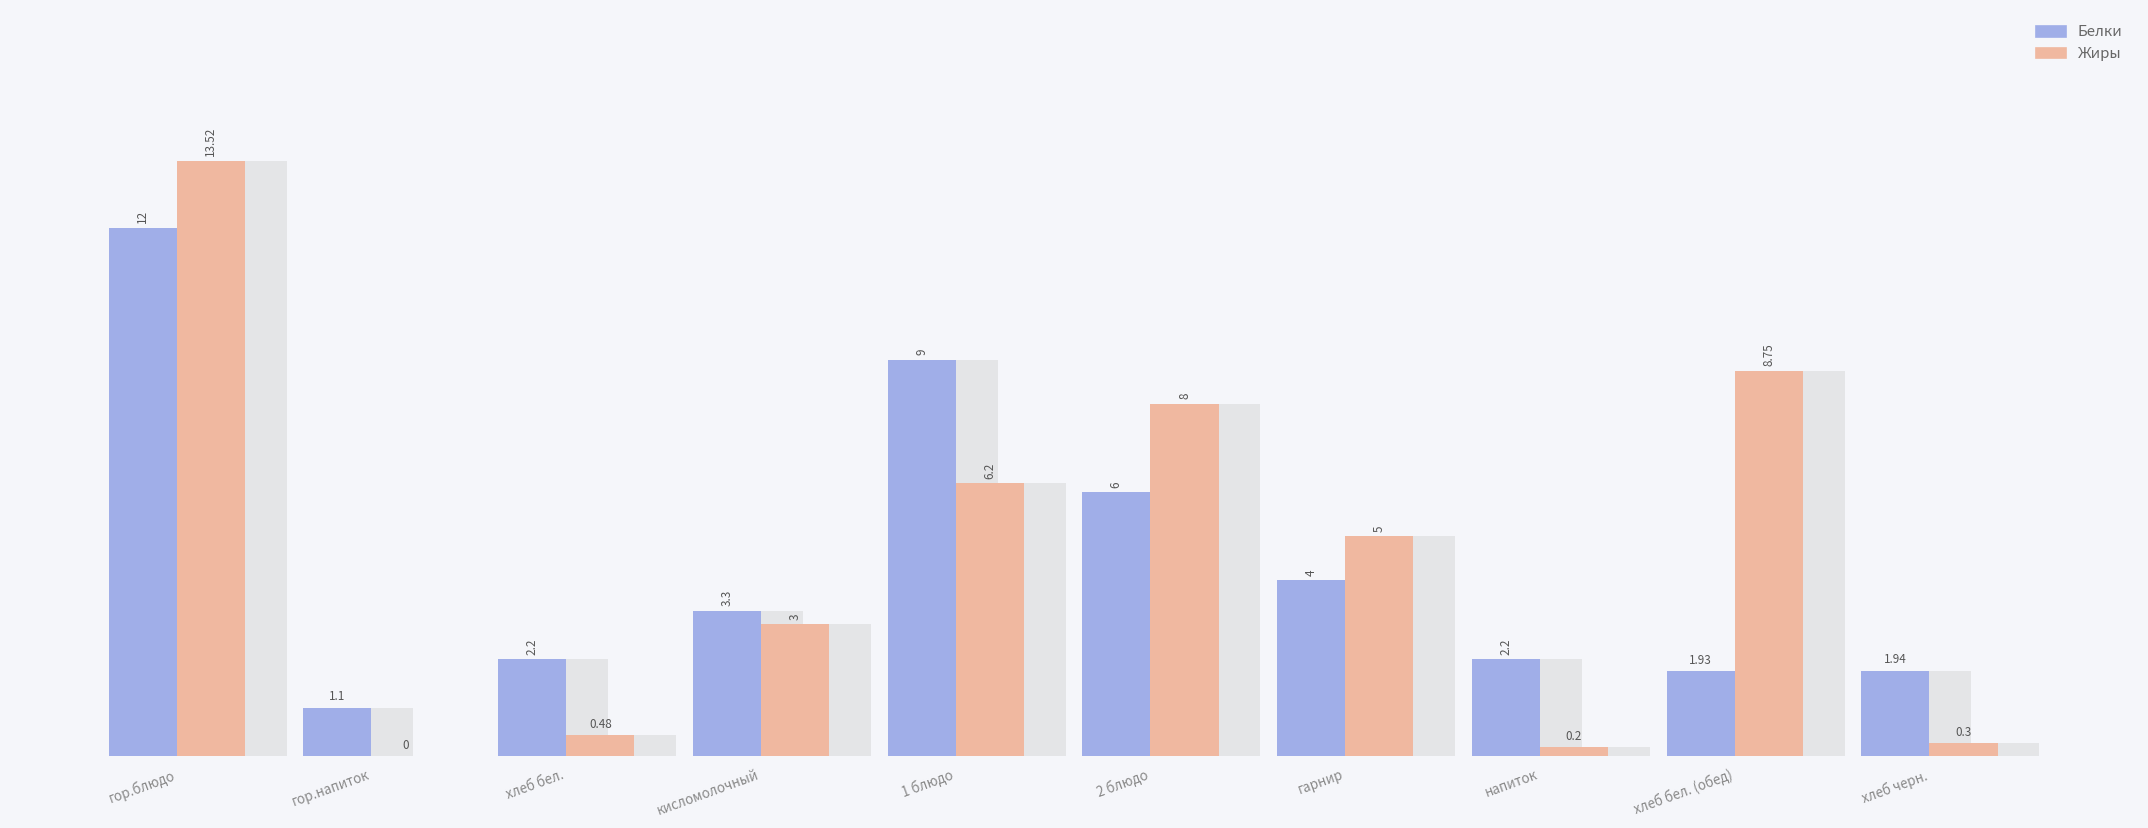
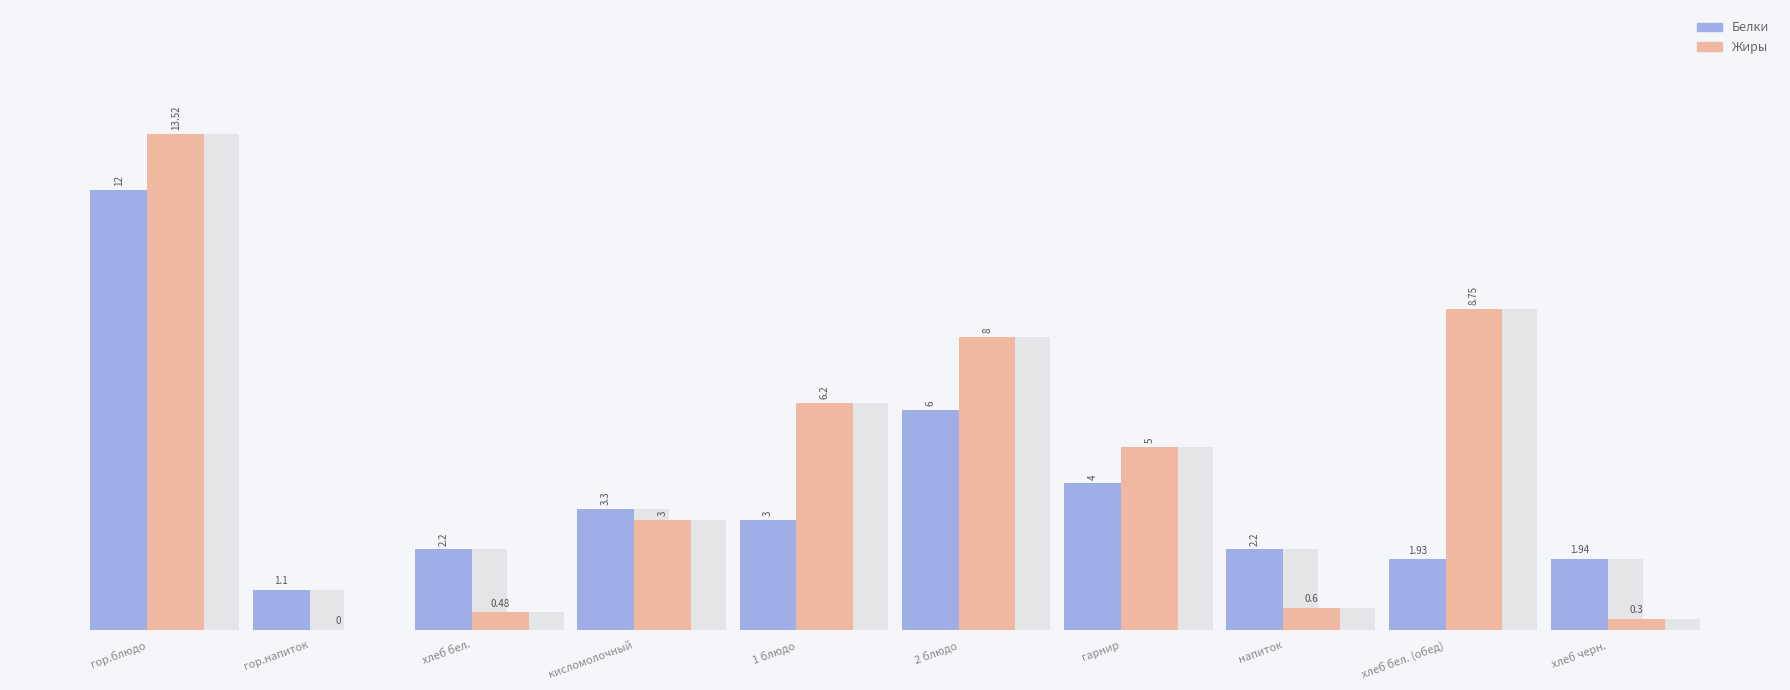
  {
    "Белки": {
      "гор.блюдо": 12,
      "гор.напиток": 1.1,
      "хлеб бел.": 2.2,
      "кисломолочный": 3.3,
-     "1 блюдо": 9,
+     "1 блюдо": 3,
      "2 блюдо": 6,
      "гарнир": 4,
      "напиток": 2.2,
      "хлеб бел. (обед)": 1.93,
      "хлеб черн.": 1.94
    },
    "Жиры": {
      "гор.блюдо": 13.52,
      "гор.напиток": 0,
      "хлеб бел.": 0.48,
      "кисломолочный": 3,
      "1 блюдо": 6.2,
      "2 блюдо": 8,
      "гарнир": 5,
-     "напиток": 0.2,
+     "напиток": 0.6,
      "хлеб бел. (обед)": 8.75,
      "хлеб черн.": 0.3
    }
  }
